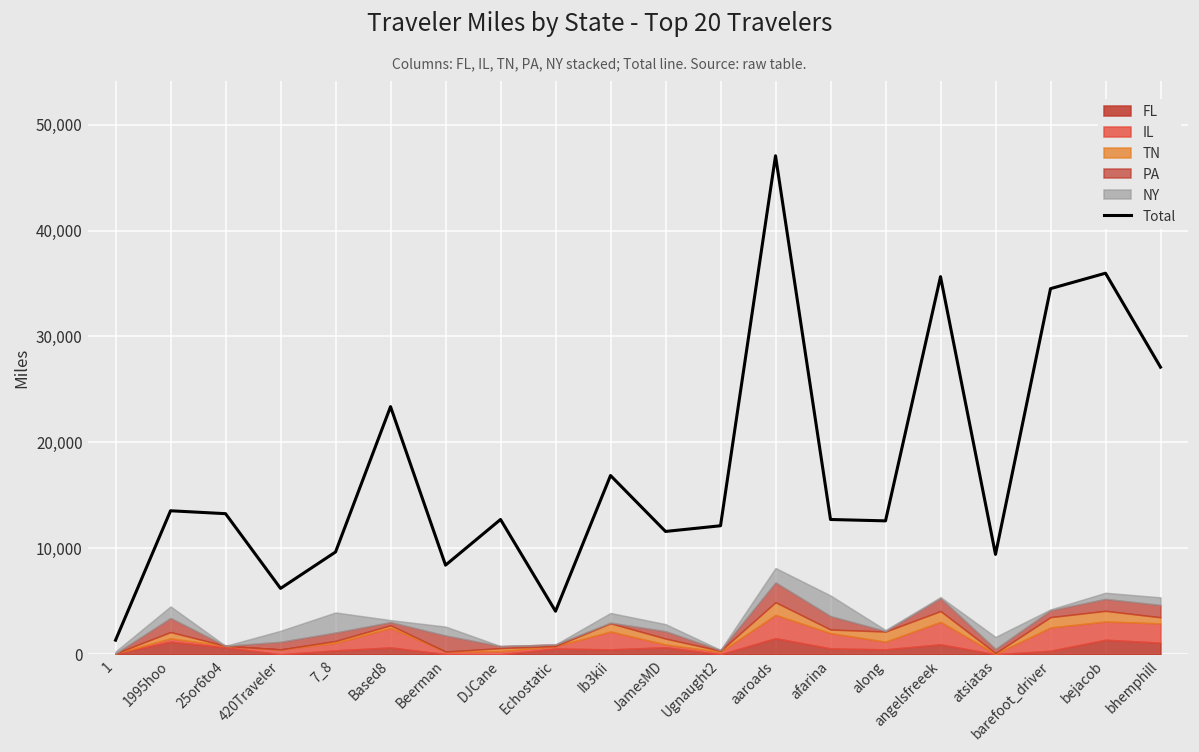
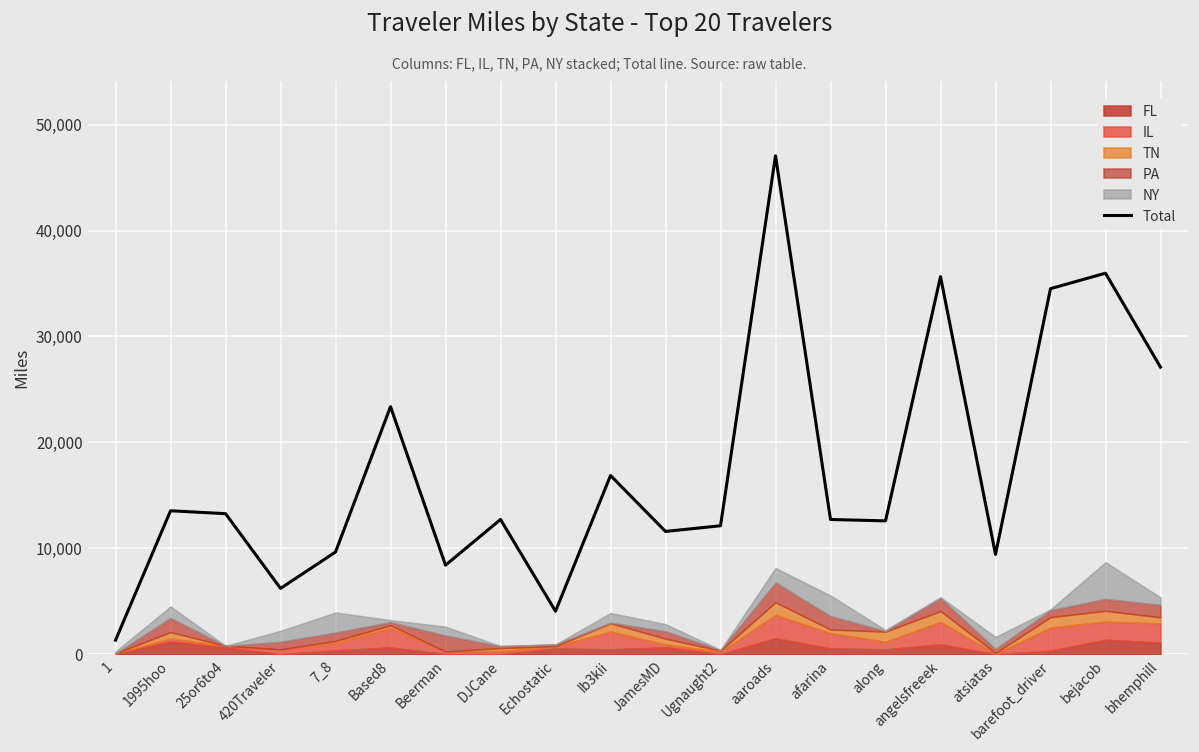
  {
    "Total": {
      "1": "1,000",
      "1995hoo": "14,000",
      "25or6to4": "13,000",
      "420Traveler": "6,000",
      "7_8": "10,000",
      "Based8": "23,000",
      "Beerman": "8,000",
      "DJCane": "13,000",
      "Echostatic": "4,000",
      "Ib3kii": "17,000",
      "JamesMD": "12,000",
      "Ugnaught2": "12,000",
      "aaroads": "47,000",
      "afarina": "13,000",
      "along": "13,000",
      "angelsfreeek": "36,000",
      "atsiatas": "9,000",
      "barefoot_driver": "35,000",
      "bejacob": "36,000",
      "bhemphill": "27,000"
    },
    "NY": {
      "1995hoo": "1,000",
      "420Traveler": "1,000",
      "7_8": "2,000",
      "Beerman": "1,000",
      "Ib3kii": "1,000",
      "JamesMD": "1,000",
      "aaroads": "1,000",
      "afarina": "2,000",
      "atsiatas": "1,000",
-     "bejacob": "1,000",
+     "bejacob": "3,000",
      "bhemphill": "1,000"
    }
  }
